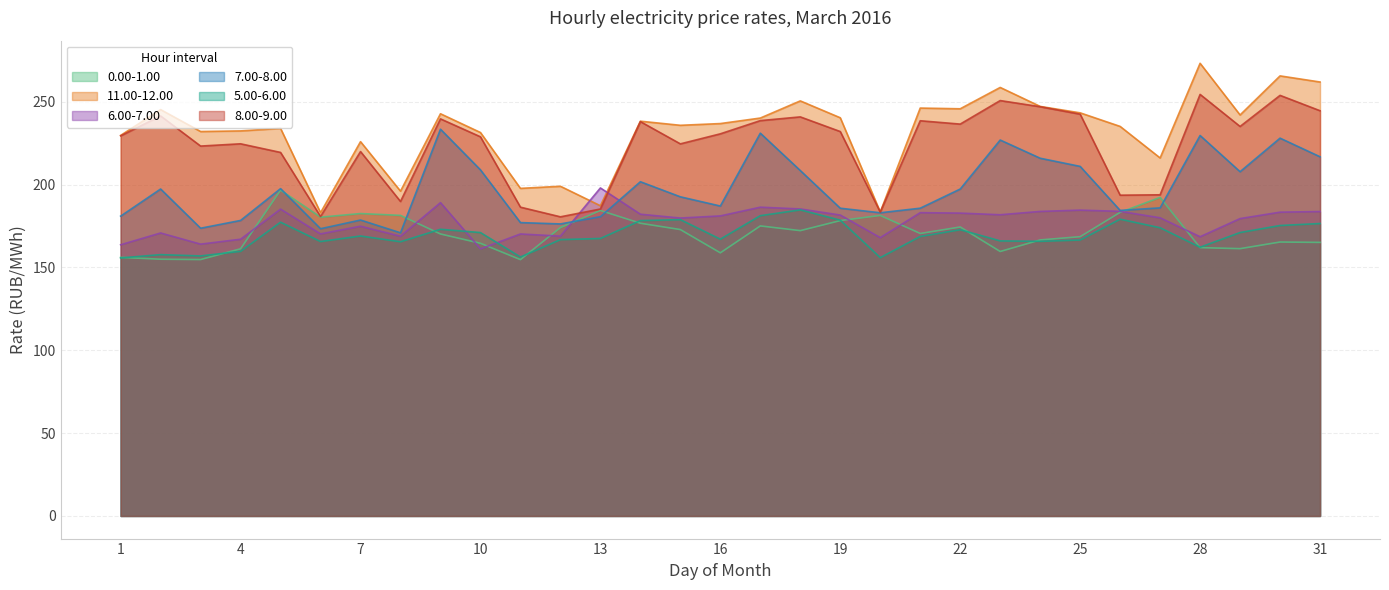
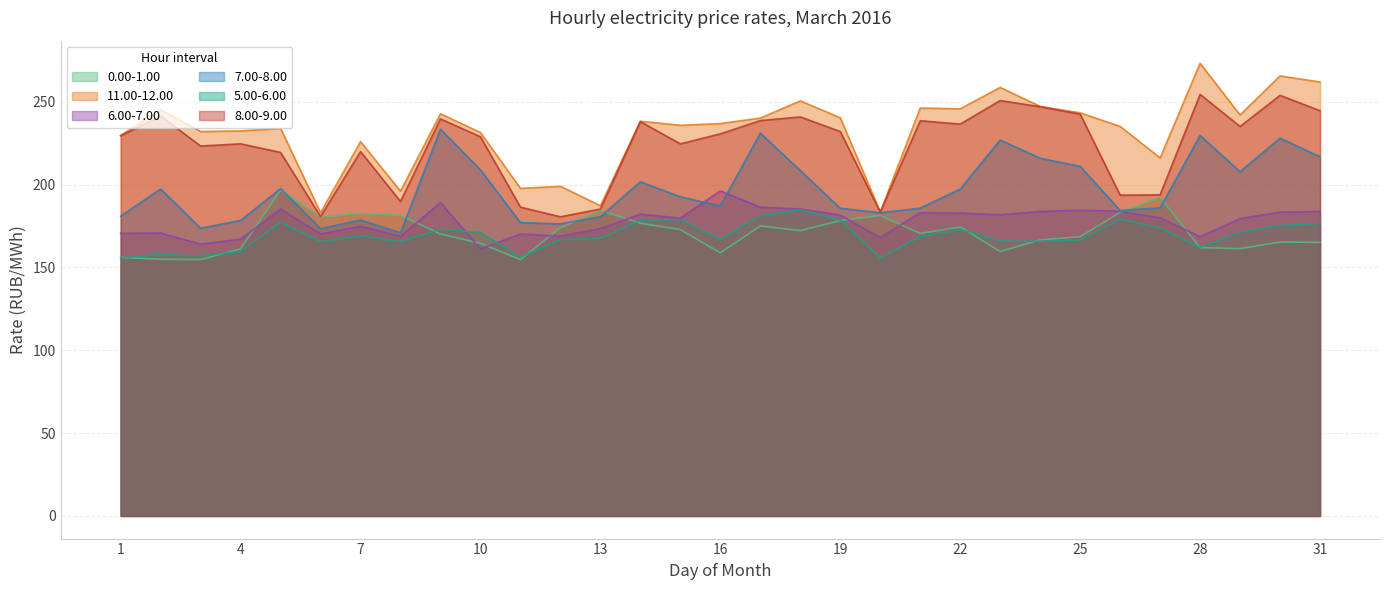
  {
    "6.00-7.00": {
-     "1": 164,
+     "1": 171,
      "4": 167,
      "7": 175,
      "10": 161,
-     "13": 198,
-     "16": 181,
+     "13": 173,
+     "16": 196,
      "19": 182,
      "22": 183,
      "25": 185,
      "28": 169,
      "31": 184
    }
  }
